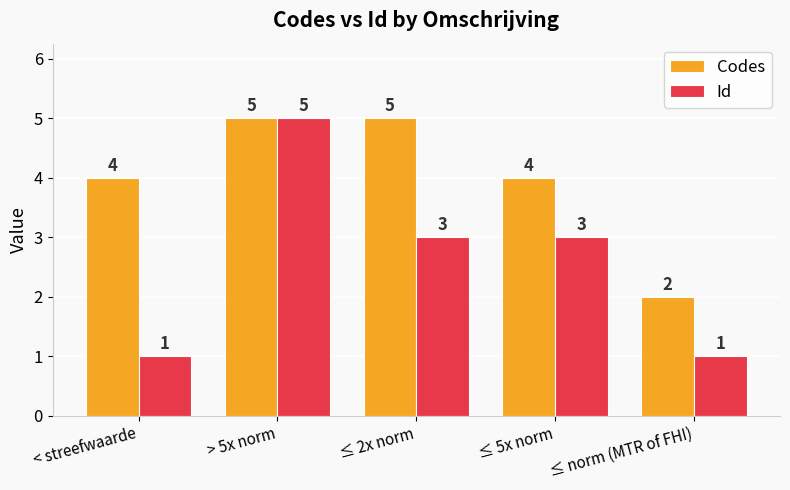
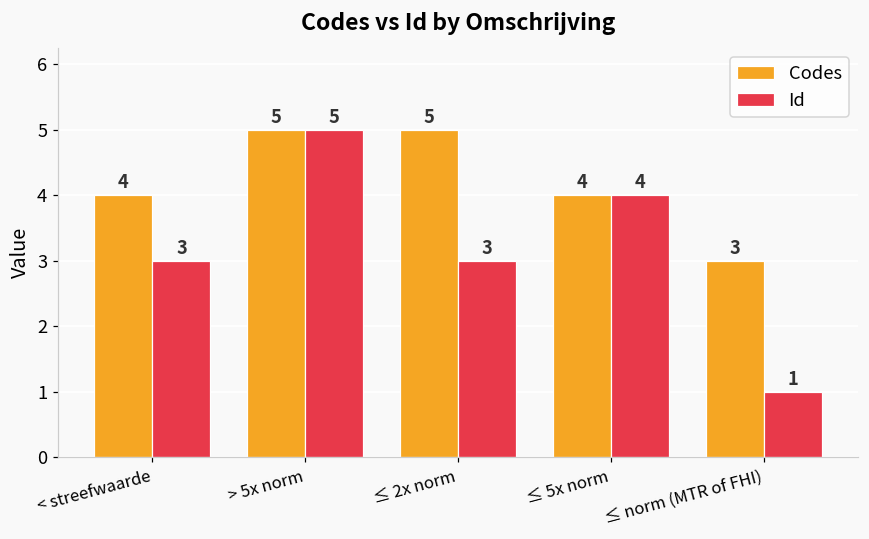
  {
    "Codes": {
      "< streefwaarde": 4,
      "> 5x norm": 5,
      "≤ 2x norm": 5,
      "≤ 5x norm": 4,
-     "≤ norm (MTR of FHI)": 2
+     "≤ norm (MTR of FHI)": 3
    },
    "Id": {
-     "< streefwaarde": 1,
+     "< streefwaarde": 3,
      "> 5x norm": 5,
      "≤ 2x norm": 3,
-     "≤ 5x norm": 3,
+     "≤ 5x norm": 4,
      "≤ norm (MTR of FHI)": 1
    }
  }
